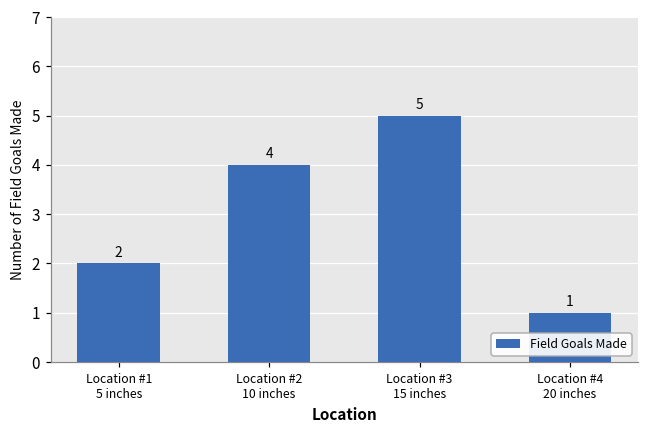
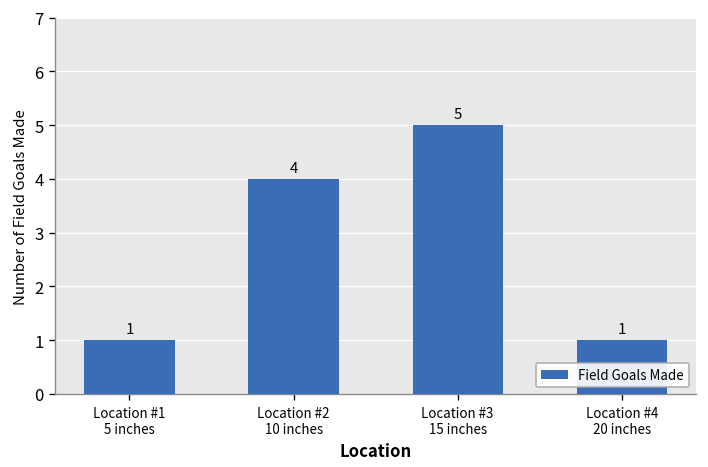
  {
-   "Location #1 5 inches": 2,
+   "Location #1 5 inches": 1,
    "Location #2 10 inches": 4,
    "Location #3 15 inches": 5,
    "Location #4 20 inches": 1
  }
